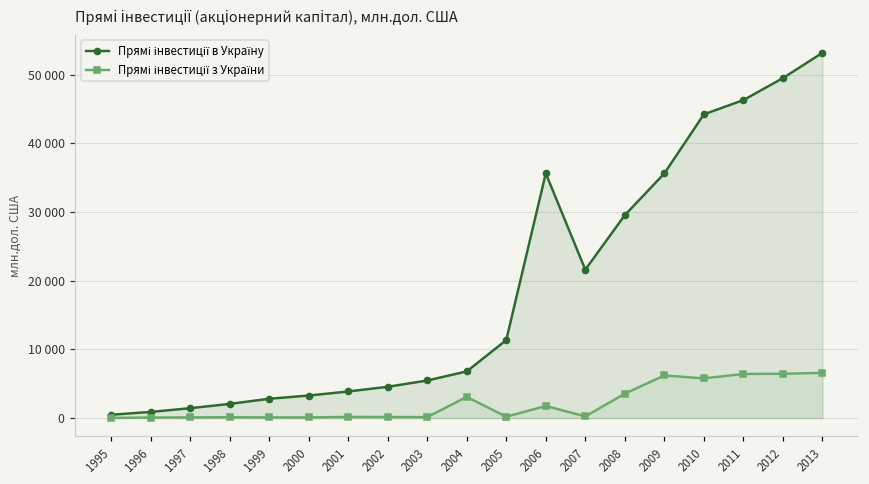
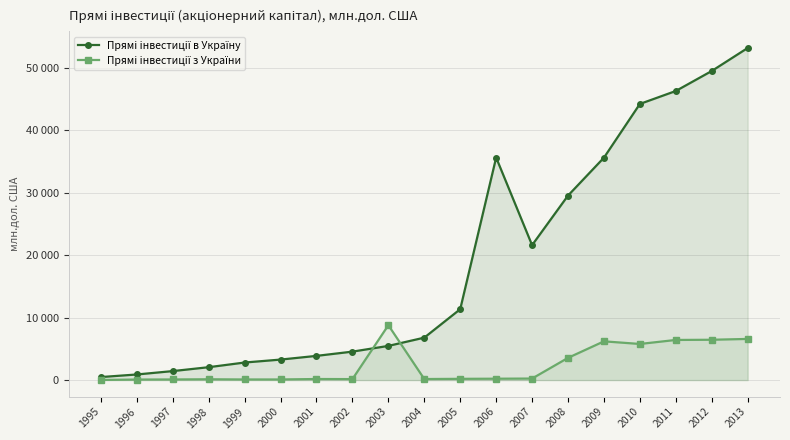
  {
    "Прямі інвестиції в Україну": {
      "1995": 0,
      "1996": 1000,
      "1997": 1000,
      "1998": 2000,
      "1999": 3000,
      "2000": 3000,
      "2001": 4000,
      "2002": 5000,
      "2003": 5000,
      "2004": 7000,
      "2005": 11000,
      "2006": 36000,
      "2007": 22000,
      "2008": 30000,
      "2009": 36000,
      "2010": 44000,
      "2011": 46000,
      "2012": 49000,
      "2013": 53000
    },
    "Прямі інвестиції з України": {
      "1995": 0,
      "1996": 0,
      "1997": 0,
      "1998": 0,
      "1999": 0,
      "2000": 0,
      "2001": 0,
      "2002": 0,
-     "2003": 0,
-     "2004": 3000,
+     "2003": 9000,
+     "2004": 0,
      "2005": 0,
-     "2006": 2000,
+     "2006": 0,
      "2007": 0,
      "2008": 4000,
      "2009": 6000,
      "2010": 6000,
      "2011": 6000,
      "2012": 6000,
      "2013": 7000
    }
  }
